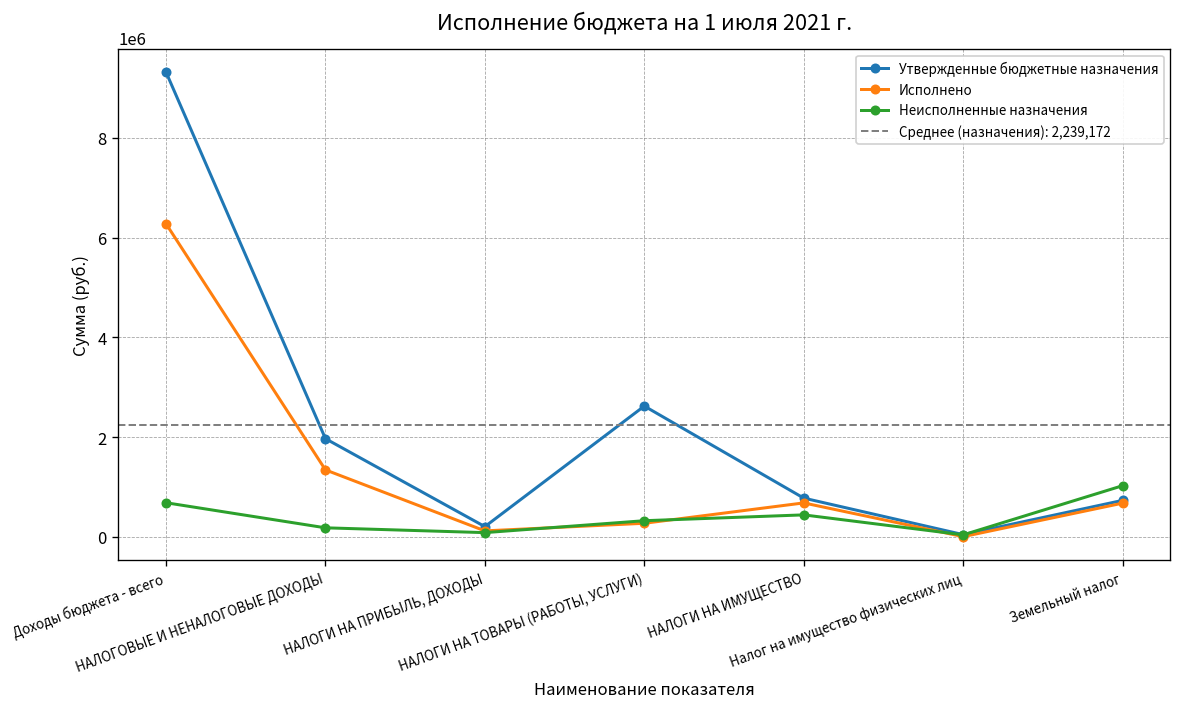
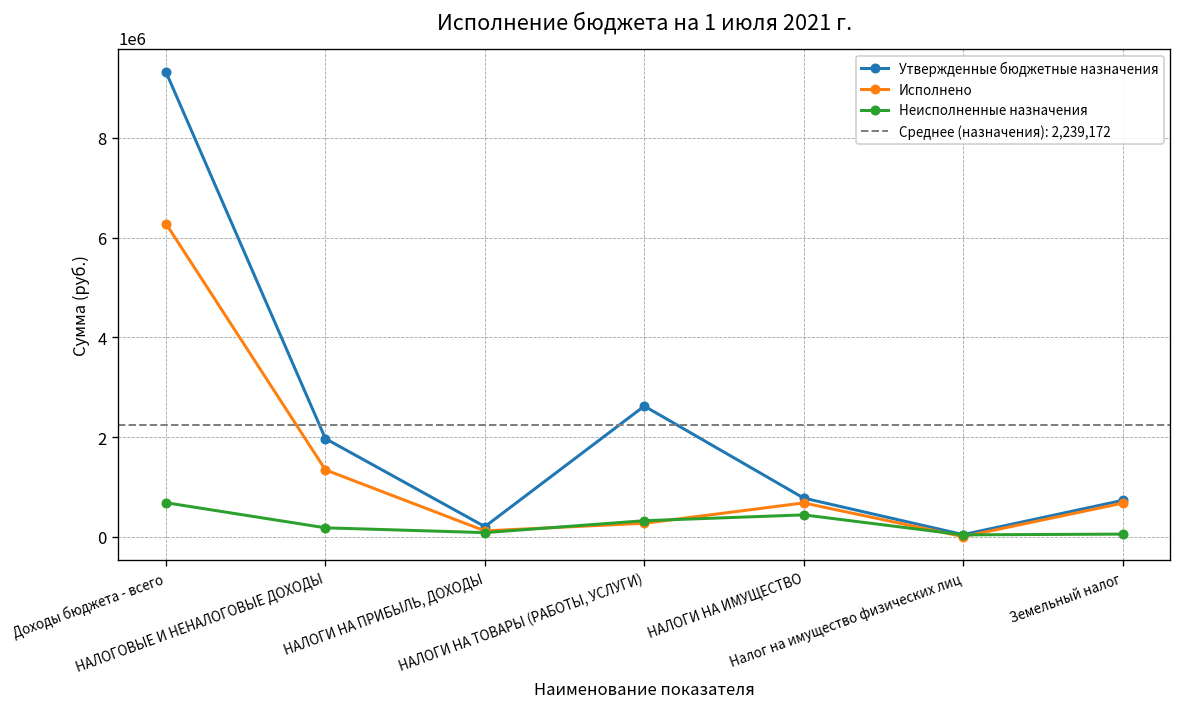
  {
    "Утвержденные бюджетные назначения": {
      "Доходы бюджета - всего": 9300000,
      "НАЛОГОВЫЕ И НЕНАЛОГОВЫЕ ДОХОДЫ": 2000000,
      "НАЛОГИ НА ПРИБЫЛЬ, ДОХОДЫ": 200000,
      "НАЛОГИ НА ТОВАРЫ (РАБОТЫ, УСЛУГИ)": 2600000,
      "НАЛОГИ НА ИМУЩЕСТВО": 800000
    },
    "Исполнено": {
      "Доходы бюджета - всего": 6300000,
      "НАЛОГОВЫЕ И НЕНАЛОГОВЫЕ ДОХОДЫ": 1300000,
      "НАЛОГИ НА ИМУЩЕСТВО": 700000
    },
    "Неисполненные назначения": {
      "Доходы бюджета - всего": 700000,
      "НАЛОГОВЫЕ И НЕНАЛОГОВЫЕ ДОХОДЫ": 200000,
      "НАЛОГИ НА ИМУЩЕСТВО": 400000,
-     "Земельный налог": 1000000
+     "Земельный налог": 100000
    }
  }
